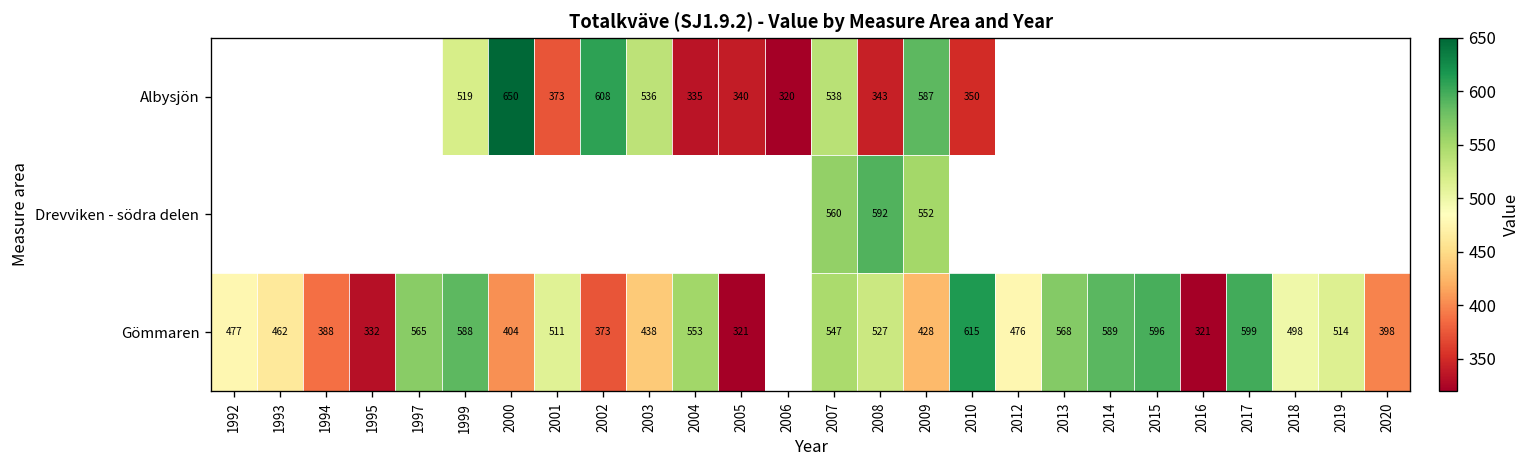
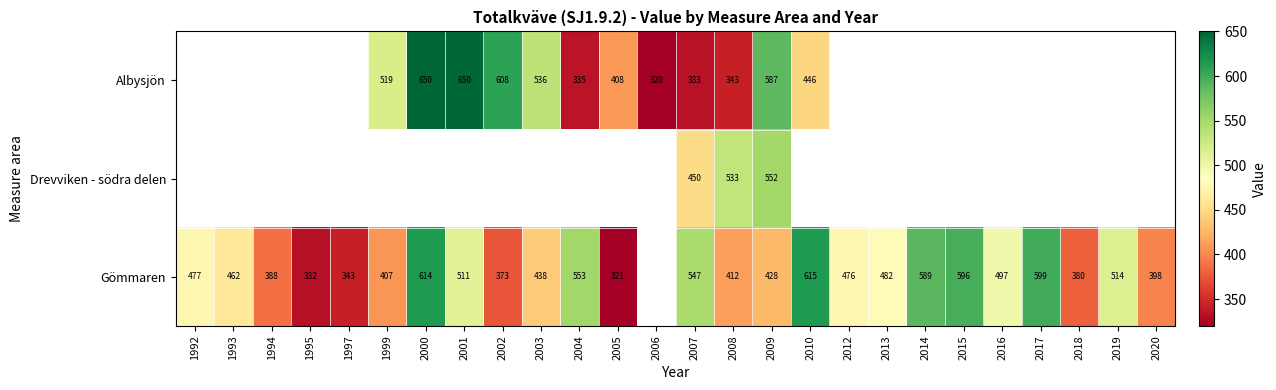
  {
    "Albysjön": {
      "1999": 519,
      "2000": 650,
-     "2001": 373,
+     "2001": 650,
      "2002": 608,
      "2003": 536,
      "2004": 335,
-     "2005": 340,
+     "2005": 408,
      "2006": 320,
-     "2007": 538,
+     "2007": 333,
      "2008": 343,
      "2009": 587,
-     "2010": 350
+     "2010": 446
    },
    "Drevviken - södra delen": {
-     "2007": 560,
-     "2008": 592,
+     "2007": 450,
+     "2008": 533,
      "2009": 552
    },
    "Gömmaren": {
      "1992": 477,
      "1993": 462,
      "1994": 388,
      "1995": 332,
-     "1997": 565,
-     "1999": 588,
-     "2000": 404,
+     "1997": 343,
+     "1999": 407,
+     "2000": 614,
      "2001": 511,
      "2002": 373,
      "2003": 438,
      "2004": 553,
      "2005": 321,
      "2007": 547,
-     "2008": 527,
+     "2008": 412,
      "2009": 428,
      "2010": 615,
      "2012": 476,
-     "2013": 568,
+     "2013": 482,
      "2014": 589,
      "2015": 596,
-     "2016": 321,
+     "2016": 497,
      "2017": 599,
-     "2018": 498,
+     "2018": 380,
      "2019": 514,
      "2020": 398
    }
  }
